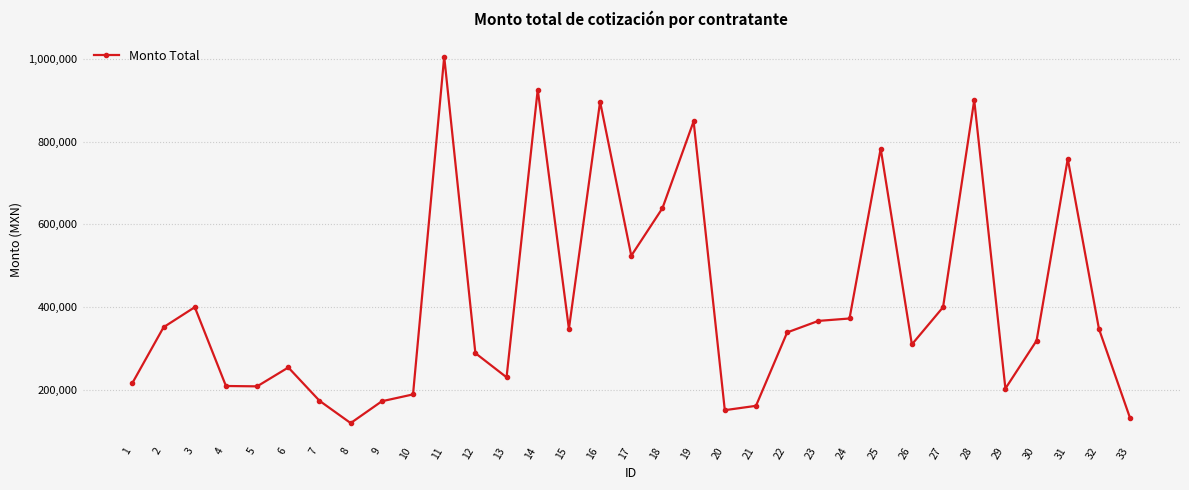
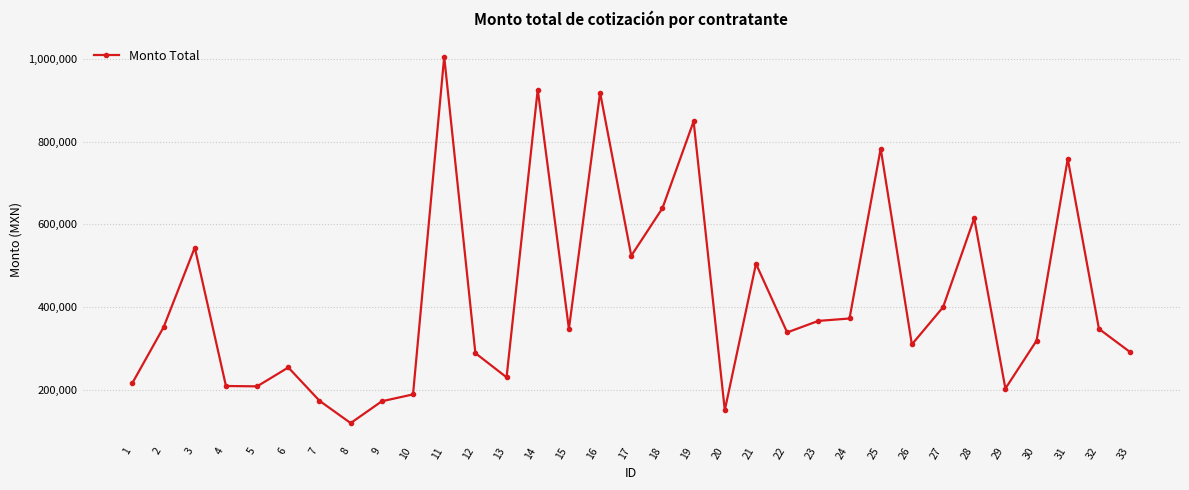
  {
    "1": "220,000",
    "2": "350,000",
-   "3": "400,000",
+   "3": "540,000",
    "4": "210,000",
    "5": "210,000",
    "6": "250,000",
    "7": "170,000",
    "8": "120,000",
    "9": "170,000",
    "10": "190,000",
    "11": "1,000,000",
    "12": "290,000",
    "13": "230,000",
    "14": "930,000",
    "15": "350,000",
-   "16": "900,000",
+   "16": "920,000",
    "17": "520,000",
    "18": "640,000",
    "19": "850,000",
    "20": "150,000",
-   "21": "160,000",
+   "21": "500,000",
    "22": "340,000",
    "23": "370,000",
    "24": "370,000",
    "25": "780,000",
    "26": "310,000",
    "27": "400,000",
-   "28": "900,000",
+   "28": "610,000",
    "29": "200,000",
    "30": "320,000",
    "31": "760,000",
    "32": "350,000",
-   "33": "130,000"
+   "33": "290,000"
  }
